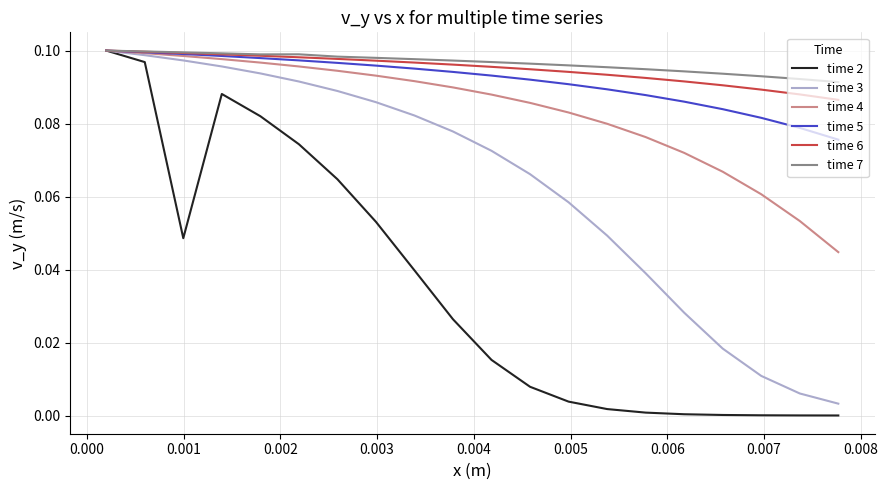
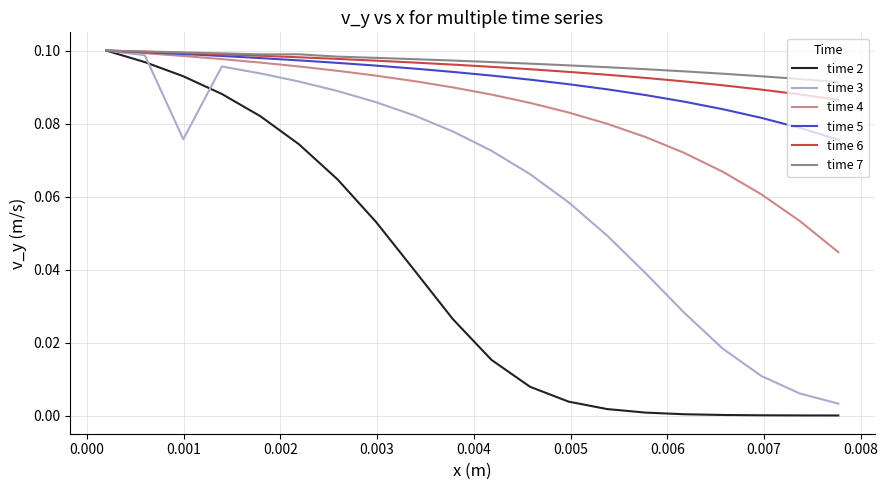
  {
    "time 2": {
-     "0.001": 0.049
+     "0.001": 0.093
    },
    "time 3": {
-     "0.001": 0.097
+     "0.001": 0.076
    }
  }
